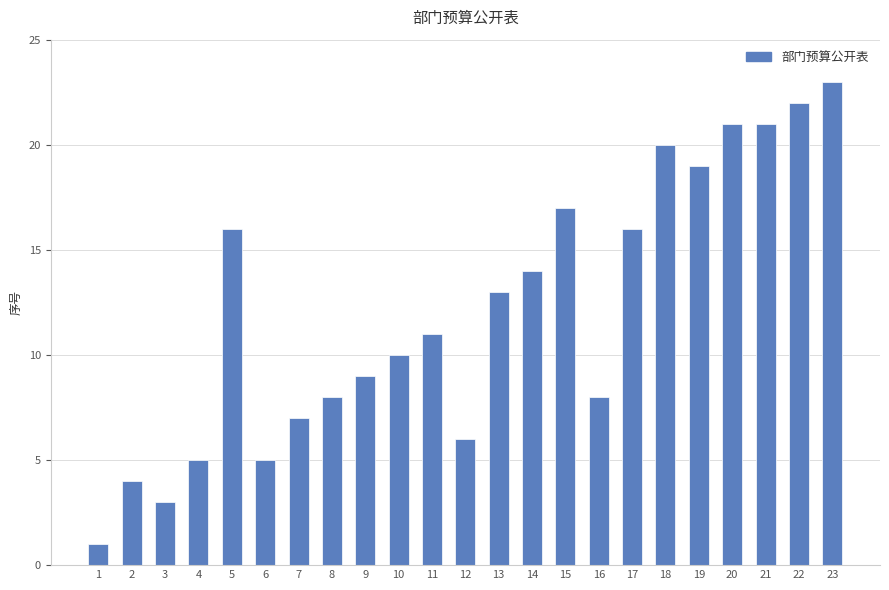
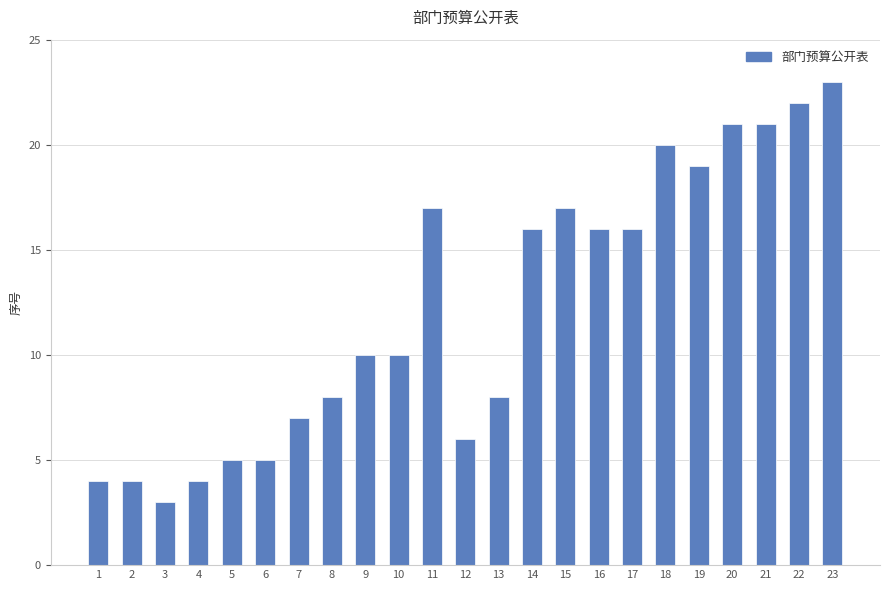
  {
-   "1": 1,
+   "1": 4,
    "2": 4,
    "3": 3,
-   "4": 5,
-   "5": 16,
+   "4": 4,
+   "5": 5,
    "6": 5,
    "7": 7,
    "8": 8,
-   "9": 9,
+   "9": 10,
    "10": 10,
-   "11": 11,
+   "11": 17,
    "12": 6,
-   "13": 13,
-   "14": 14,
+   "13": 8,
+   "14": 16,
    "15": 17,
-   "16": 8,
+   "16": 16,
    "17": 16,
    "18": 20,
    "19": 19,
    "20": 21,
    "21": 21,
    "22": 22,
    "23": 23
  }
